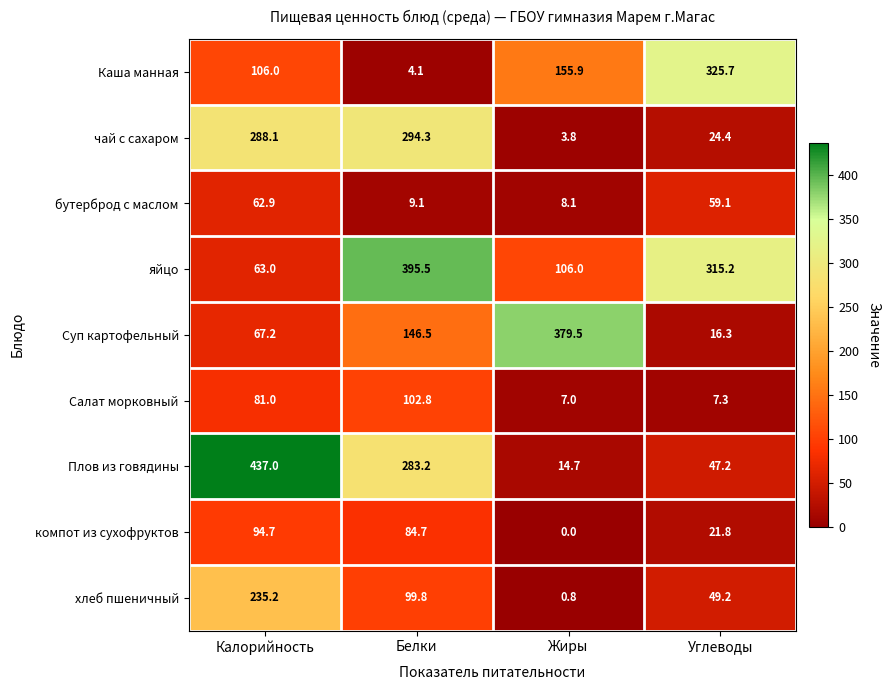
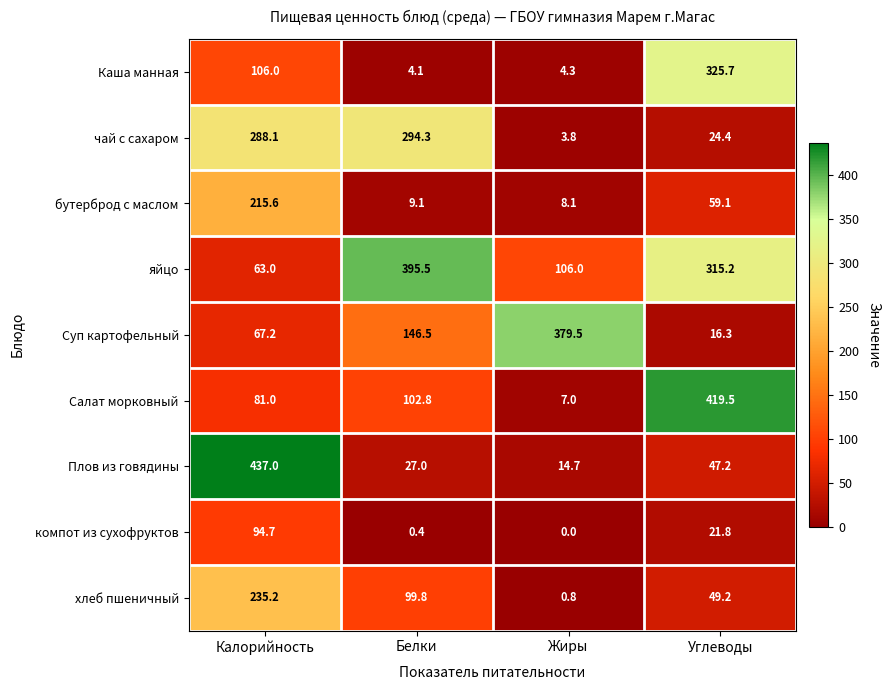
  {
    "Каша манная": {
      "Калорийность": 106.0,
      "Белки": 4.1,
-     "Жиры": 155.9,
+     "Жиры": 4.3,
      "Углеводы": 325.7
    },
    "чай с сахаром": {
      "Калорийность": 288.1,
      "Белки": 294.3,
      "Жиры": 3.8,
      "Углеводы": 24.4
    },
    "бутерброд с маслом": {
-     "Калорийность": 62.9,
+     "Калорийность": 215.6,
      "Белки": 9.1,
      "Жиры": 8.1,
      "Углеводы": 59.1
    },
    "яйцо": {
      "Калорийность": 63.0,
      "Белки": 395.5,
      "Жиры": 106.0,
      "Углеводы": 315.2
    },
    "Суп картофельный": {
      "Калорийность": 67.2,
      "Белки": 146.5,
      "Жиры": 379.5,
      "Углеводы": 16.3
    },
    "Салат морковный": {
      "Калорийность": 81.0,
      "Белки": 102.8,
      "Жиры": 7.0,
-     "Углеводы": 7.3
+     "Углеводы": 419.5
    },
    "Плов из говядины": {
      "Калорийность": 437.0,
-     "Белки": 283.2,
+     "Белки": 27.0,
      "Жиры": 14.7,
      "Углеводы": 47.2
    },
    "компот из сухофруктов": {
      "Калорийность": 94.7,
-     "Белки": 84.7,
+     "Белки": 0.4,
      "Жиры": 0.0,
      "Углеводы": 21.8
    },
    "хлеб пшеничный": {
      "Калорийность": 235.2,
      "Белки": 99.8,
      "Жиры": 0.8,
      "Углеводы": 49.2
    }
  }
